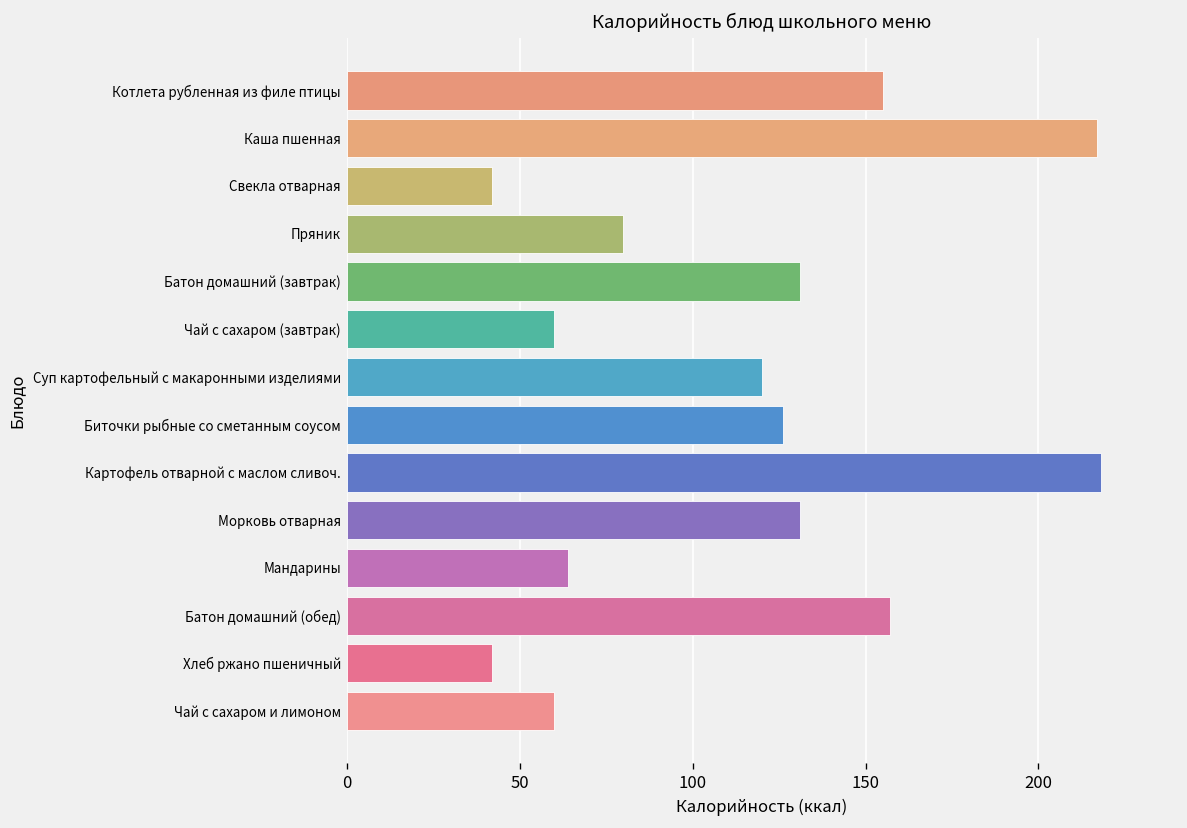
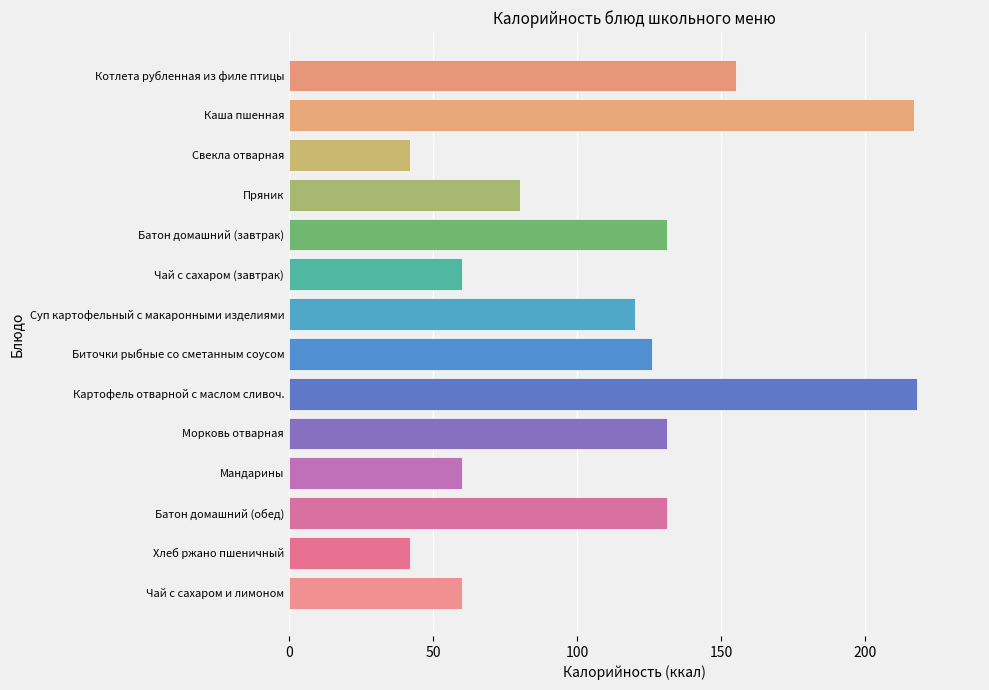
  {
    "Котлета рубленная из филе птицы": 155,
    "Каша пшенная": 217,
    "Свекла отварная": 42,
    "Пряник": 80,
    "Батон домашний (завтрак)": 131,
    "Чай с сахаром (завтрак)": 60,
    "Суп картофельный с макаронными изделиями": 120,
    "Биточки рыбные со сметанным соусом": 126,
    "Картофель отварной с маслом сливоч.": 218,
    "Морковь отварная": 131,
-   "Мандарины": 64,
-   "Батон домашний (обед)": 157,
+   "Мандарины": 60,
+   "Батон домашний (обед)": 131,
    "Хлеб ржано пшеничный": 42,
    "Чай с сахаром и лимоном": 60
  }
